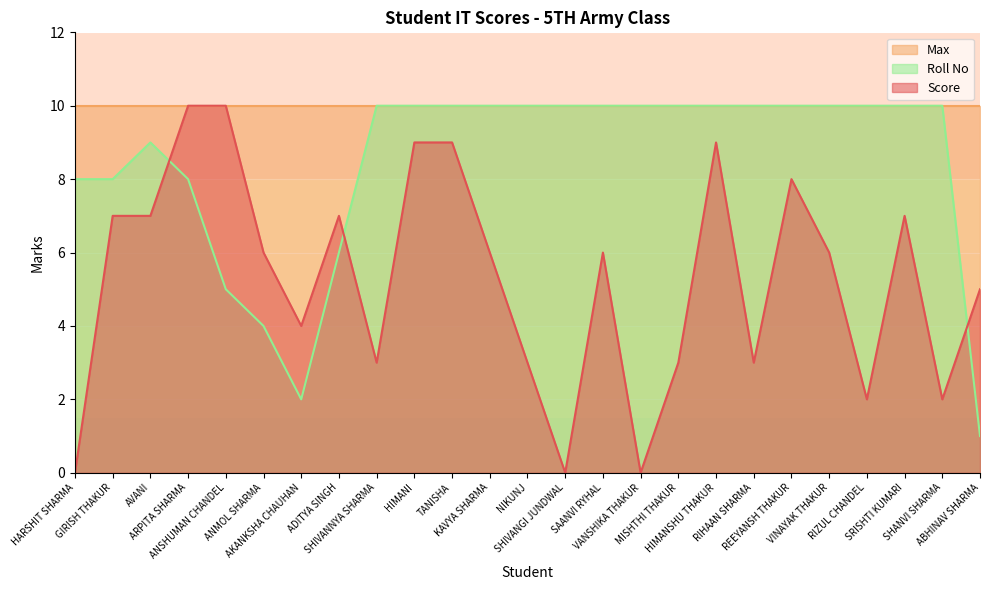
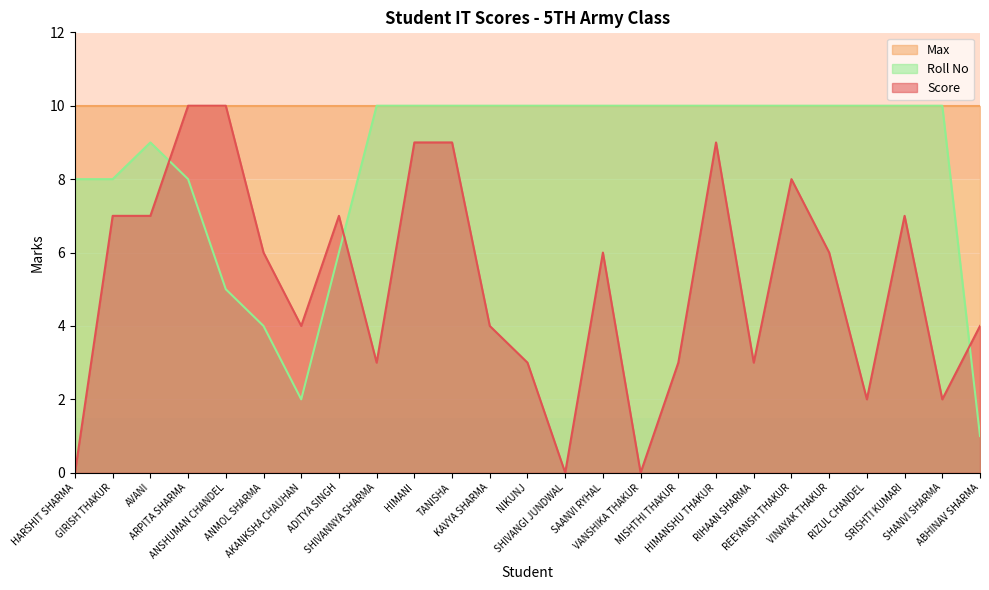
  {
    "Max": {
      "HARSHIT SHARMA": 10,
      "GIRISH THAKUR": 10,
      "AVANI": 10,
      "ANMOL SHARMA": 10,
      "AKANKSHA CHAUHAN": 10,
      "ADITYA SINGH": 10,
      "ABHINAV SHARMA": 10
    },
    "Roll No": {
      "HARSHIT SHARMA": 8,
      "GIRISH THAKUR": 8,
      "AVANI": 9,
      "ARPITA SHARMA": 8,
      "ANSHUMAN CHANDEL": 5,
      "ANMOL SHARMA": 4,
      "AKANKSHA CHAUHAN": 2,
      "ADITYA SINGH": 6,
      "ABHINAV SHARMA": 1
    },
    "Score": {
      "HARSHIT SHARMA": 0,
      "GIRISH THAKUR": 7,
      "AVANI": 7,
      "ANMOL SHARMA": 6,
      "AKANKSHA CHAUHAN": 4,
      "ADITYA SINGH": 7,
      "SHIVANNYA SHARMA": 3,
      "HIMANI": 9,
      "TANISHA": 9,
-     "KAVYA SHARMA": 6,
+     "KAVYA SHARMA": 4,
      "NIKUNJ": 3,
      "SHIVANGI JUNDWAL": 0,
      "SAANVI RYHAL": 6,
      "VANSHIKA THAKUR": 0,
      "MISHTHI THAKUR": 3,
      "HIMANSHU THAKUR": 9,
      "RIHAAN SHARMA": 3,
      "REEYANSH THAKUR": 8,
      "VINAYAK THAKUR": 6,
      "RIZUL CHANDEL": 2,
      "SRISHTI KUMARI": 7,
      "SHANVI SHARMA": 2,
-     "ABHINAV SHARMA": 5
+     "ABHINAV SHARMA": 4
    }
  }
